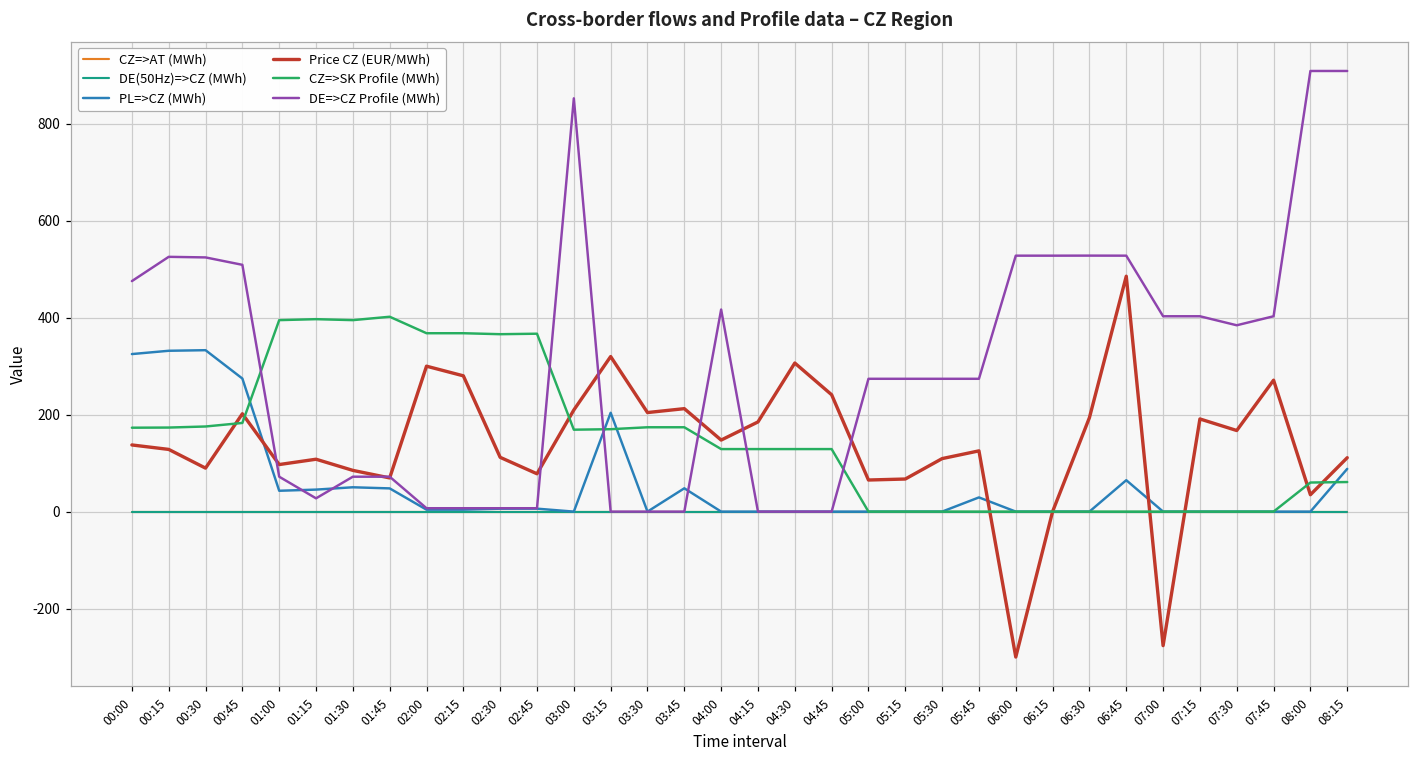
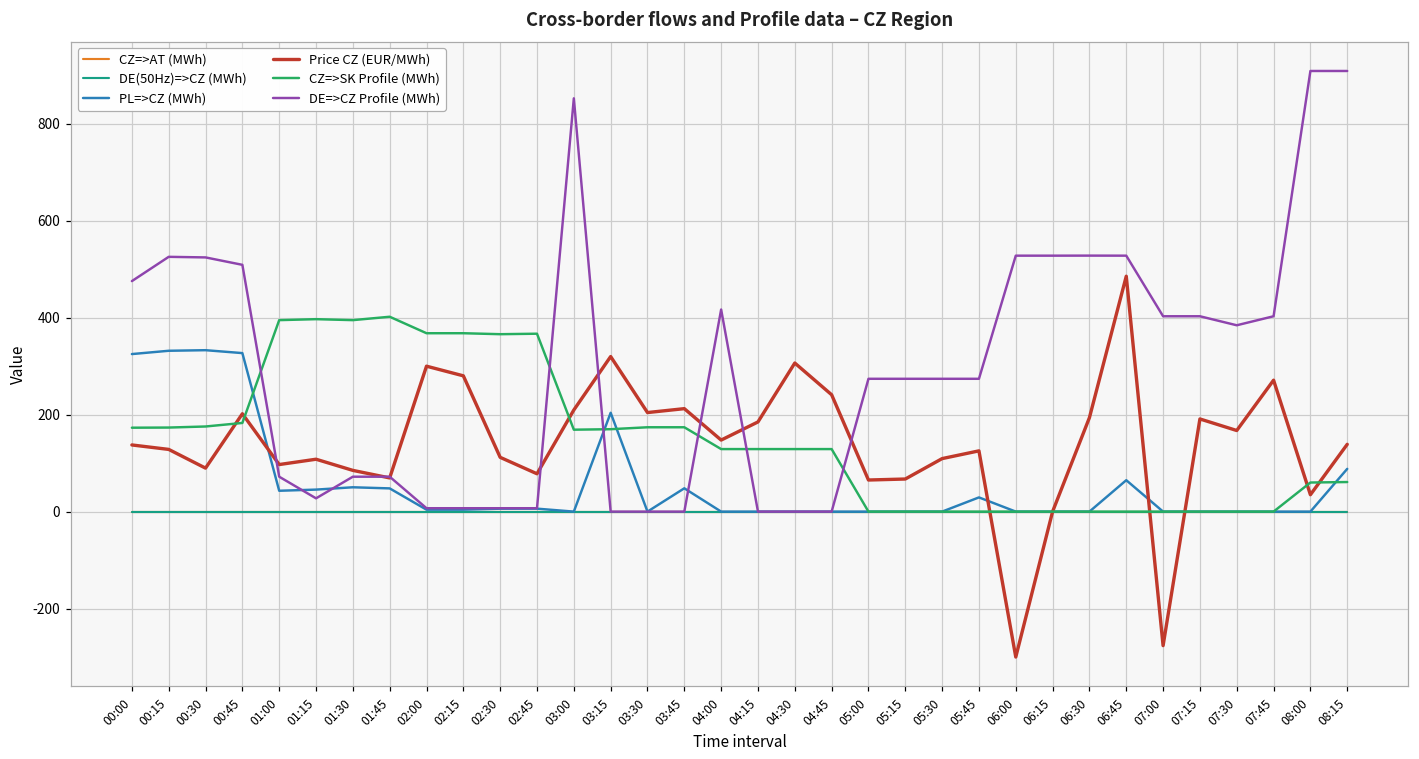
  {
    "PL=>CZ (MWh)": {
      "00:00": 330,
      "00:15": 330,
      "00:30": 330,
-     "00:45": 270,
+     "00:45": 330,
      "01:00": 40,
      "01:15": 50,
      "01:30": 50,
      "01:45": 50,
      "03:15": 200,
      "03:45": 50,
      "05:45": 30,
      "06:45": 60,
      "08:15": 90
    },
    "Price CZ (EUR/MWh)": {
      "00:00": 140,
      "00:15": 130,
      "00:30": 90,
      "00:45": 200,
      "01:00": 100,
      "01:15": 110,
      "01:30": 90,
      "02:00": 300,
      "02:15": 280,
      "02:30": 110,
      "02:45": 80,
      "03:00": 210,
      "03:15": 320,
      "03:30": 200,
      "03:45": 210,
      "04:00": 150,
      "04:15": 190,
      "04:30": 310,
      "04:45": 240,
      "05:00": 70,
      "05:15": 70,
      "05:30": 110,
      "05:45": 130,
      "06:00": -300,
      "06:30": 190,
      "06:45": 490,
      "07:00": -280,
      "07:15": 190,
      "07:30": 170,
      "07:45": 270,
      "08:00": 30,
-     "08:15": 110
+     "08:15": 140
    },
    "DE=>CZ Profile (MWh)": {
      "00:00": 480,
      "00:15": 530,
      "00:30": 520,
      "00:45": 510,
      "01:00": 70,
      "01:15": 30,
      "01:30": 70,
      "03:00": 850,
      "04:00": 420,
      "05:00": 270,
      "05:15": 270,
      "05:30": 270,
      "05:45": 270,
      "06:00": 530,
      "06:15": 530,
      "06:30": 530,
      "06:45": 530,
      "07:00": 400,
      "07:15": 400,
      "07:30": 380,
      "07:45": 400,
      "08:00": 910,
      "08:15": 910
    }
  }
